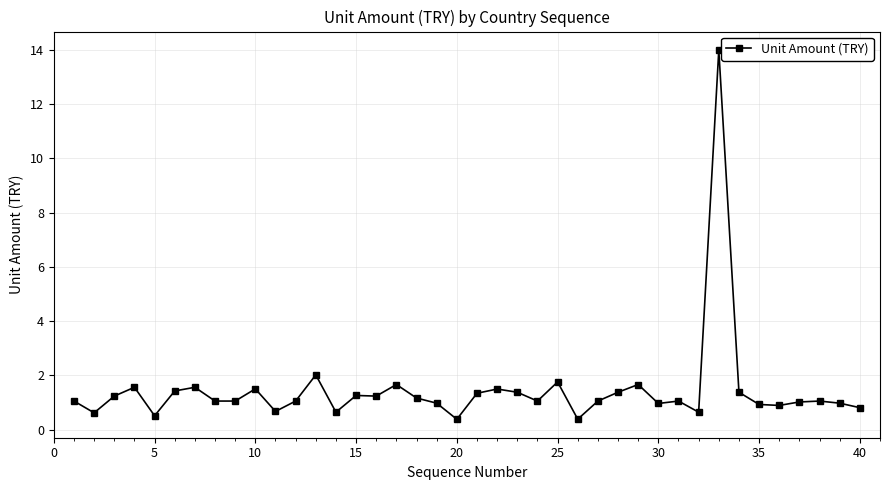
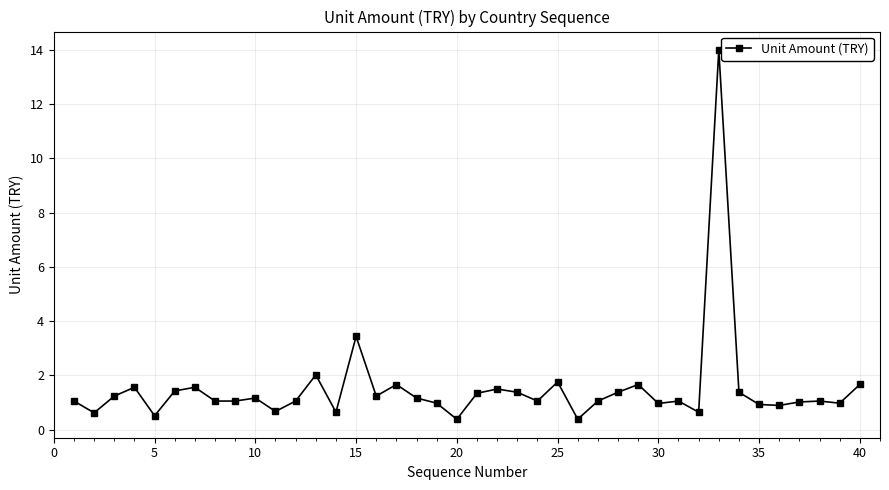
  {
    "5": 0.5,
-   "10": 1.5,
-   "15": 1.3,
+   "10": 1.2,
+   "15": 3.4,
    "20": 0.4,
    "25": 1.8,
    "30": 1.0,
    "35": 0.9,
-   "40": 0.8
+   "40": 1.7
  }
